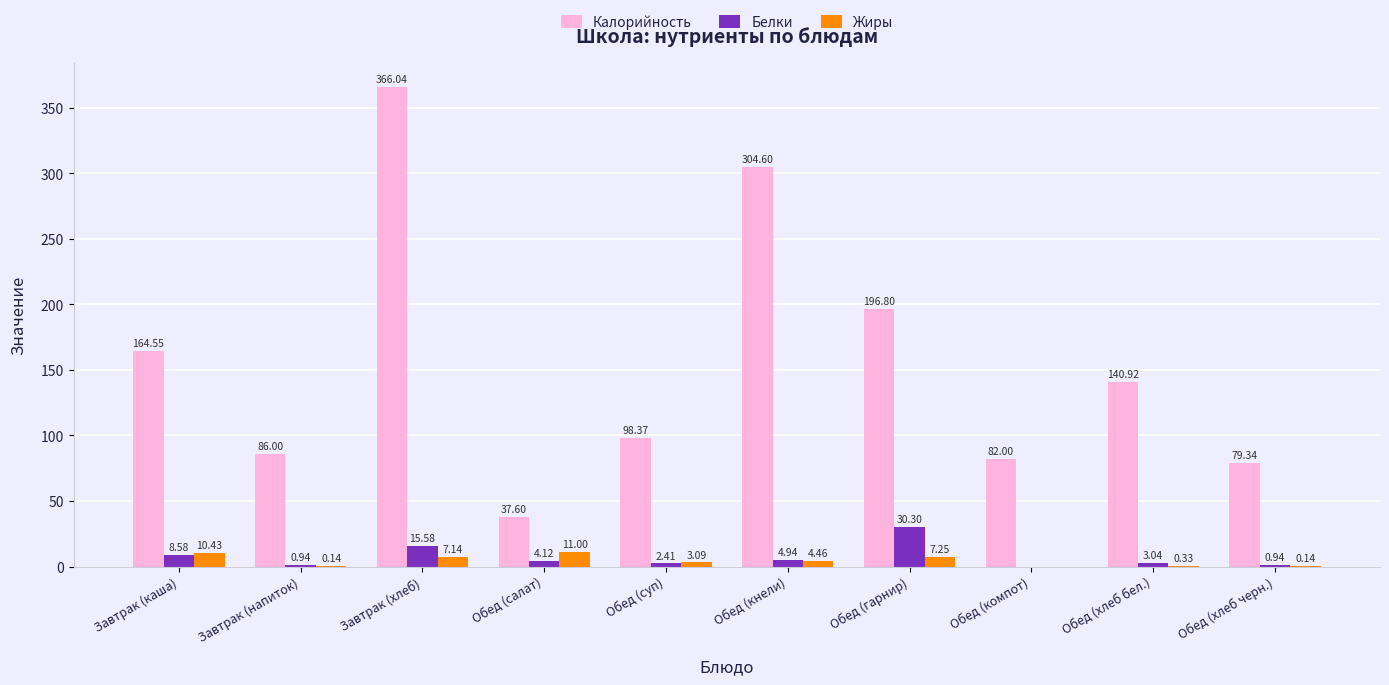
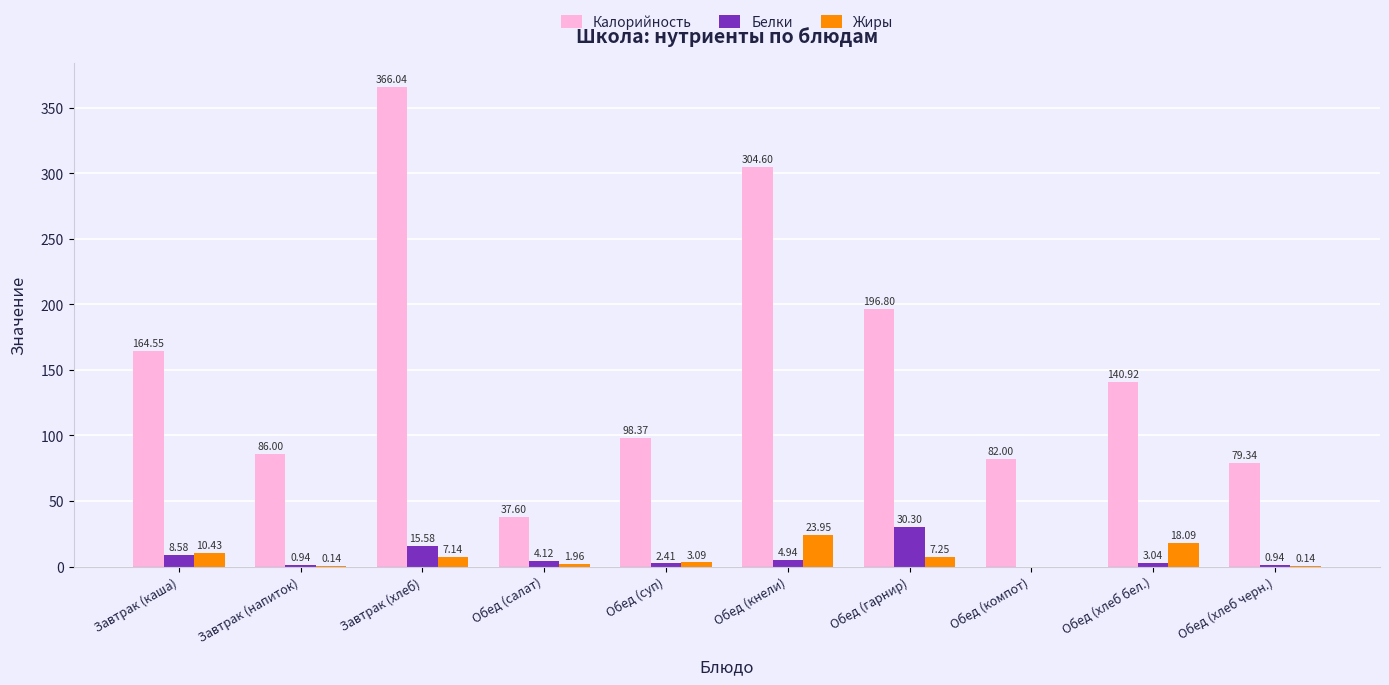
  {
    "Калорийность": {
      "Завтрак (каша)": 164.55,
      "Завтрак (напиток)": 86.00,
      "Завтрак (хлеб)": 366.04,
      "Обед (салат)": 37.60,
      "Обед (суп)": 98.37,
      "Обед (кнели)": 304.60,
      "Обед (гарнир)": 196.80,
      "Обед (компот)": 82.00,
      "Обед (хлеб бел.)": 140.92,
      "Обед (хлеб черн.)": 79.34
    },
    "Белки": {
      "Завтрак (каша)": 8.58,
      "Завтрак (напиток)": 0.94,
      "Завтрак (хлеб)": 15.58,
      "Обед (салат)": 4.12,
      "Обед (суп)": 2.41,
      "Обед (кнели)": 4.94,
      "Обед (гарнир)": 30.30,
      "Обед (хлеб бел.)": 3.04,
      "Обед (хлеб черн.)": 0.94
    },
    "Жиры": {
      "Завтрак (каша)": 10.43,
      "Завтрак (напиток)": 0.14,
      "Завтрак (хлеб)": 7.14,
-     "Обед (салат)": 11.00,
+     "Обед (салат)": 1.96,
      "Обед (суп)": 3.09,
-     "Обед (кнели)": 4.46,
+     "Обед (кнели)": 23.95,
      "Обед (гарнир)": 7.25,
-     "Обед (хлеб бел.)": 0.33,
+     "Обед (хлеб бел.)": 18.09,
      "Обед (хлеб черн.)": 0.14
    }
  }
